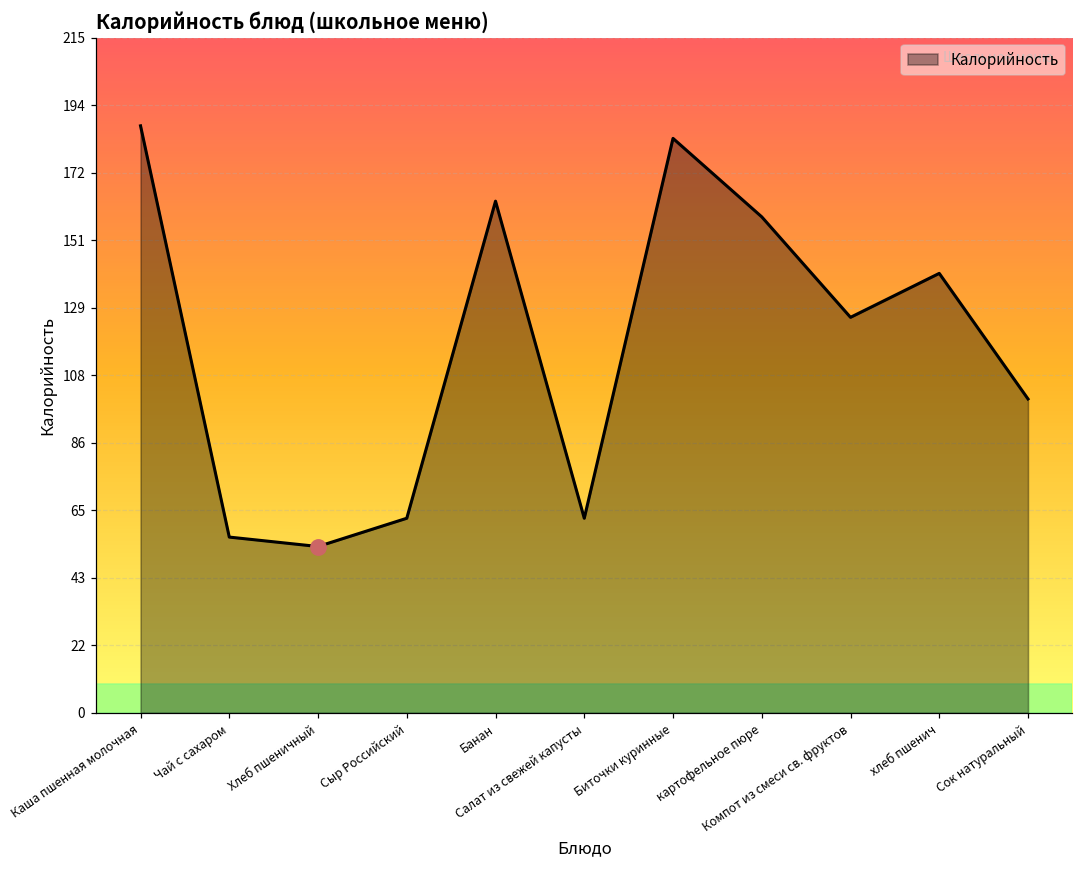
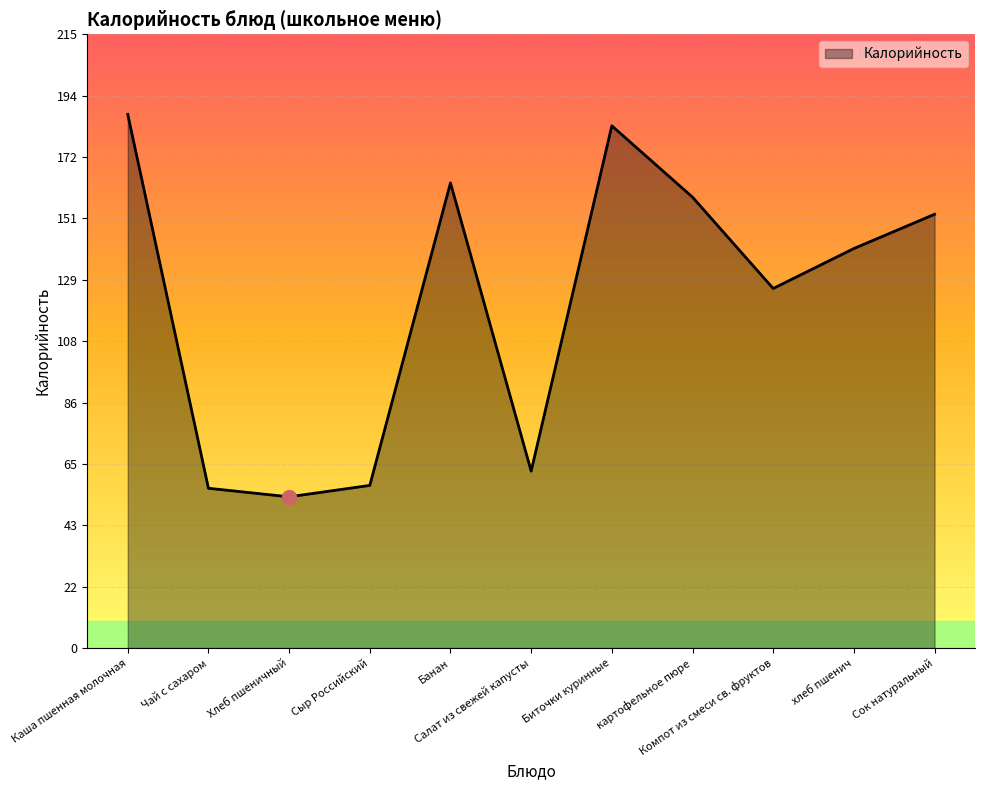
  {
    "Калорийность": {
      "Каша пшенная молочная": 187,
      "Чай с сахаром": 56,
-     "Сыр Российский": 62,
+     "Сыр Российский": 57,
      "Банан": 163,
      "Салат из свежей капусты": 62,
      "Биточки куринные": 183,
      "картофельное пюре": 158,
      "Компот из смеси св. фруктов": 126,
      "хлеб пшенич": 140,
-     "Сок натуральный": 100
+     "Сок натуральный": 152
    }
  }
